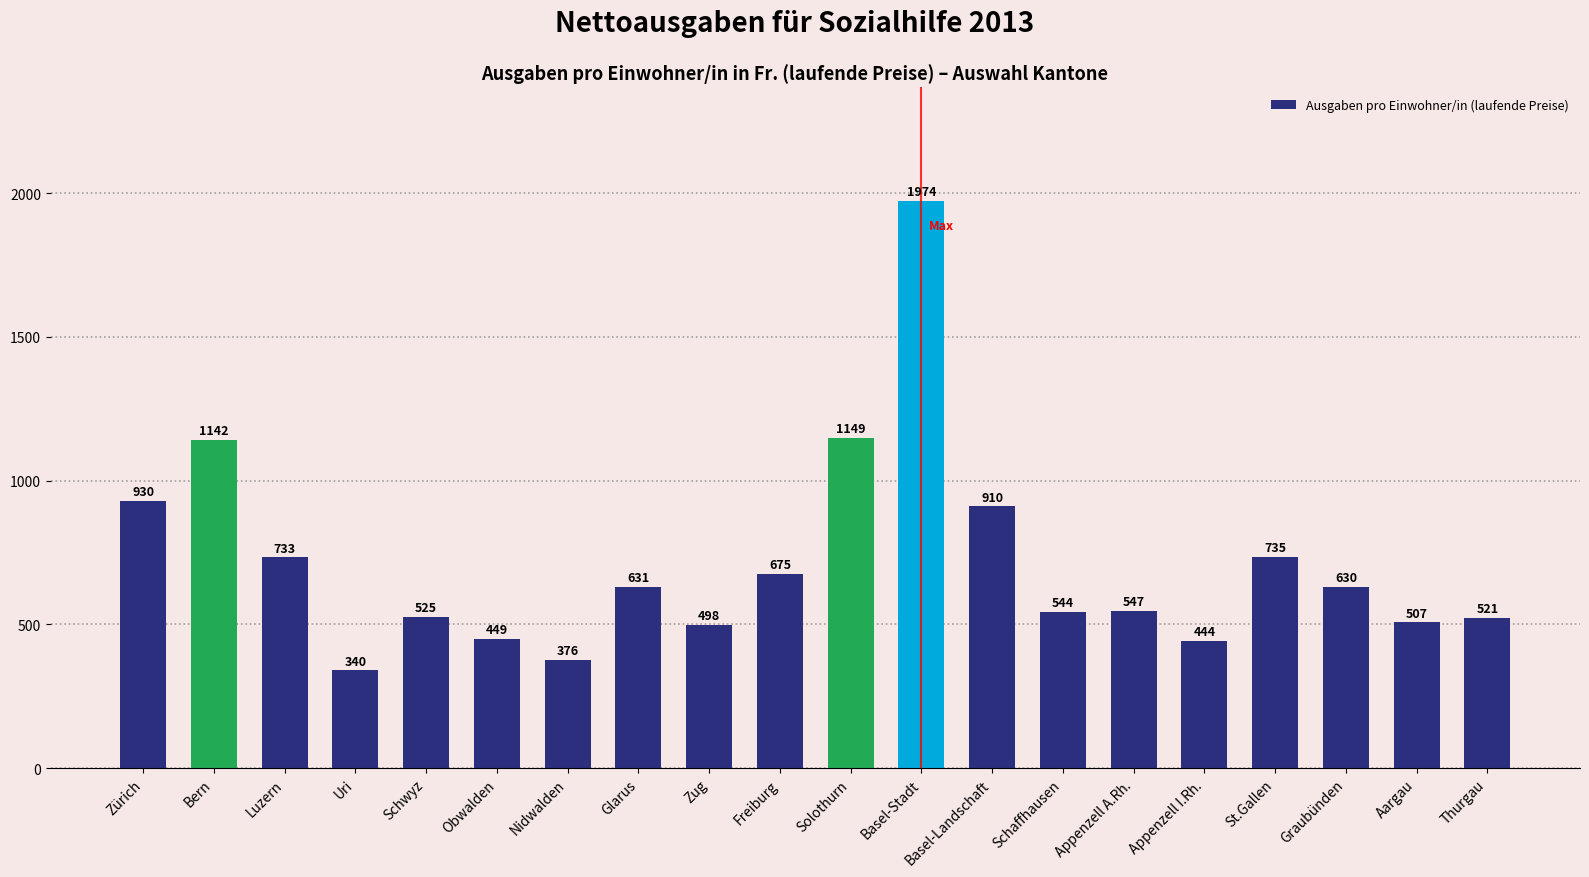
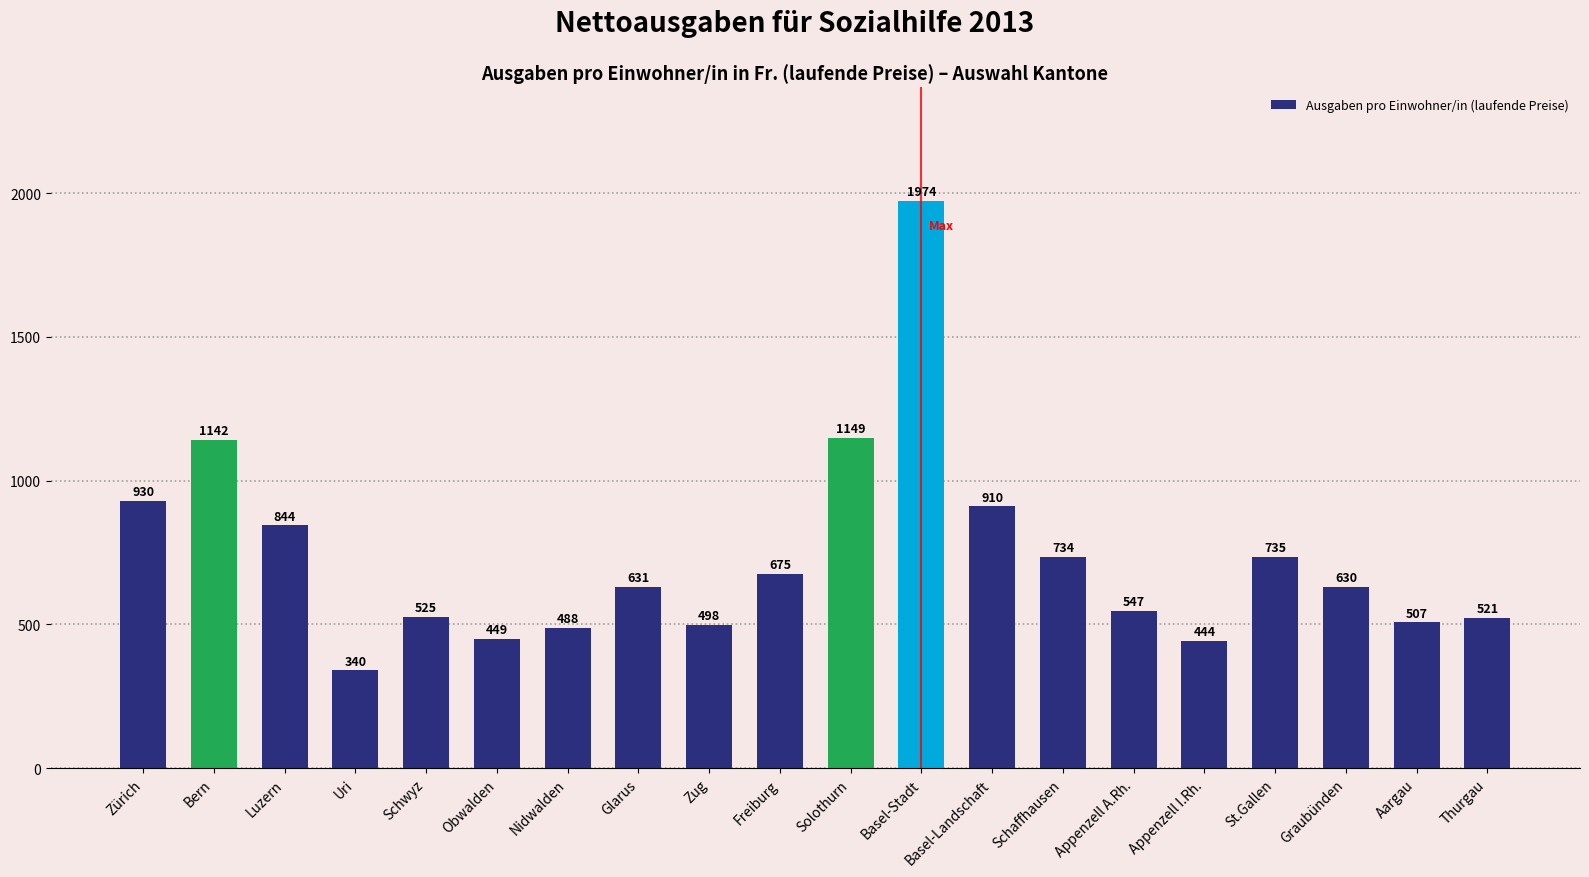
  {
    "Zürich": 930,
    "Bern": 1142,
-   "Luzern": 733,
+   "Luzern": 844,
    "Uri": 340,
    "Schwyz": 525,
    "Obwalden": 449,
-   "Nidwalden": 376,
+   "Nidwalden": 488,
    "Glarus": 631,
    "Zug": 498,
    "Freiburg": 675,
    "Solothurn": 1149,
    "Basel-Stadt": 1974,
    "Basel-Landschaft": 910,
-   "Schaffhausen": 544,
+   "Schaffhausen": 734,
    "Appenzell A.Rh.": 547,
    "Appenzell I.Rh.": 444,
    "St.Gallen": 735,
    "Graubünden": 630,
    "Aargau": 507,
    "Thurgau": 521
  }
